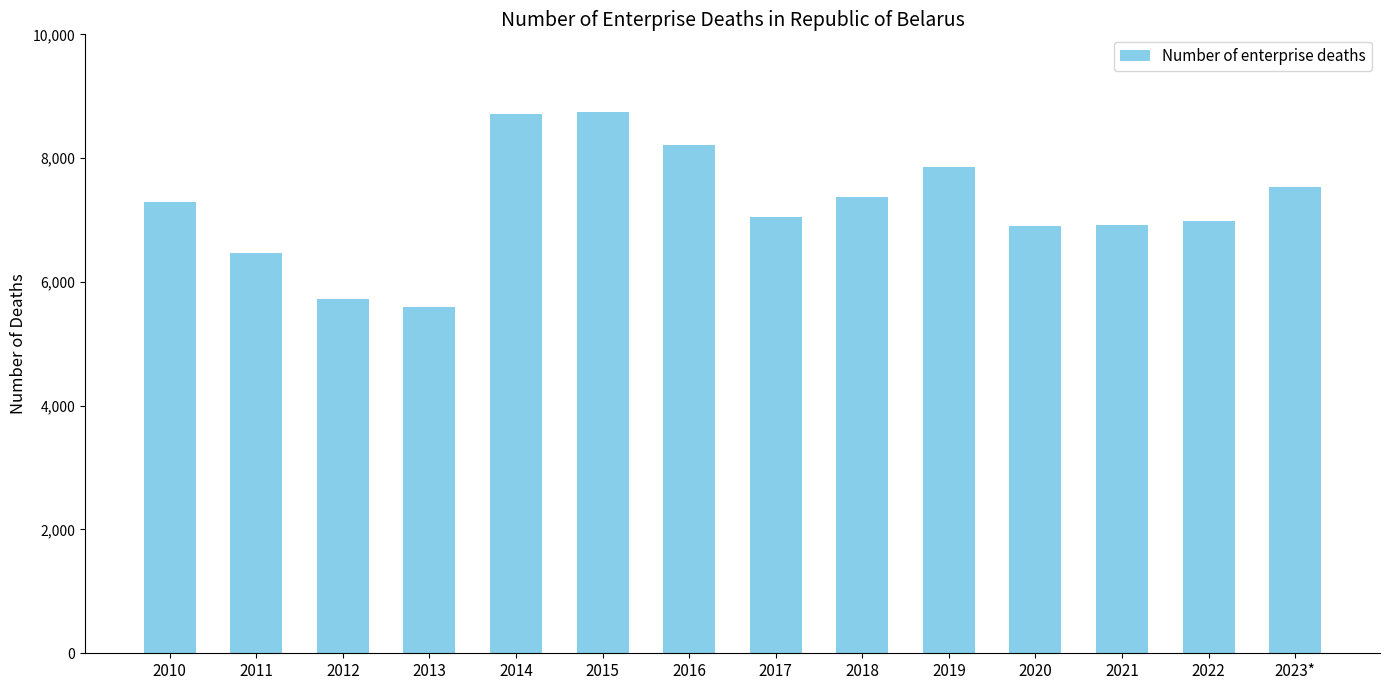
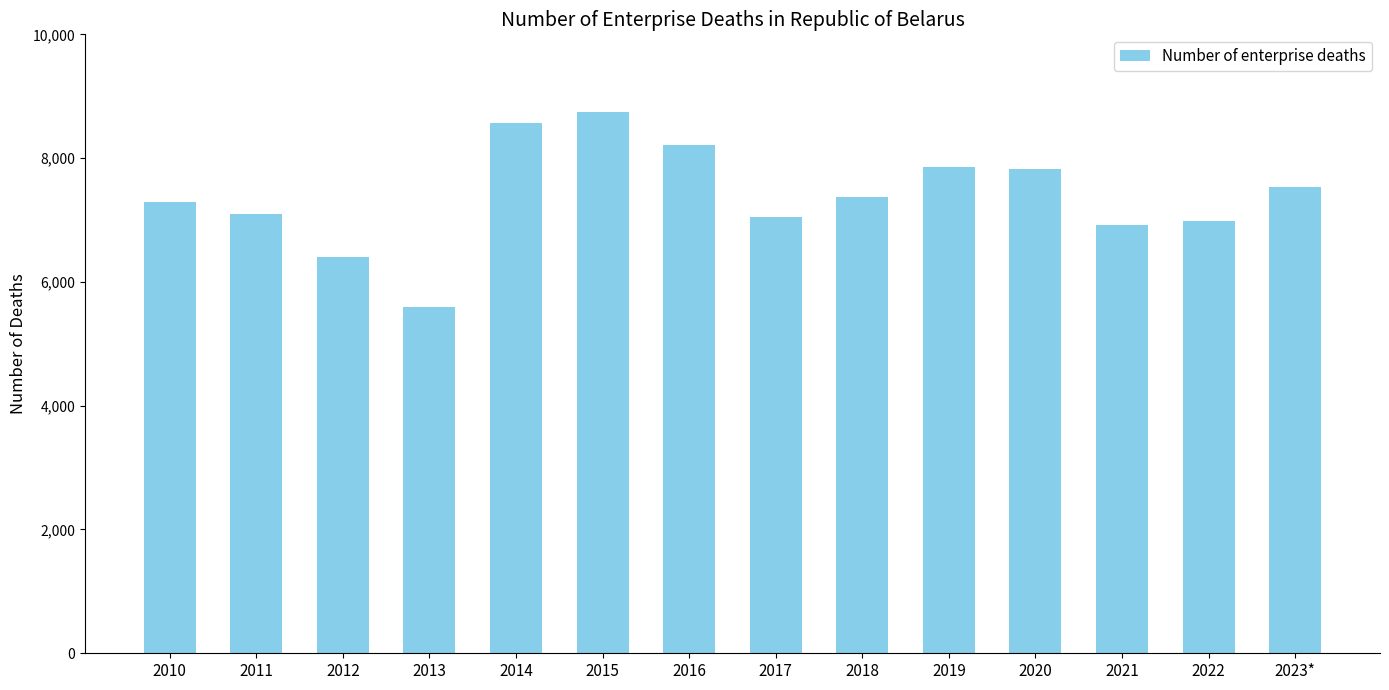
  {
    "2010": "7,300",
-   "2011": "6,500",
-   "2012": "5,700",
+   "2011": "7,100",
+   "2012": "6,400",
    "2013": "5,600",
-   "2014": "8,700",
+   "2014": "8,600",
    "2015": "8,700",
    "2016": "8,200",
    "2017": "7,000",
    "2018": "7,400",
    "2019": "7,900",
-   "2020": "6,900",
+   "2020": "7,800",
    "2021": "6,900",
    "2022": "7,000",
    "2023*": "7,500"
  }
